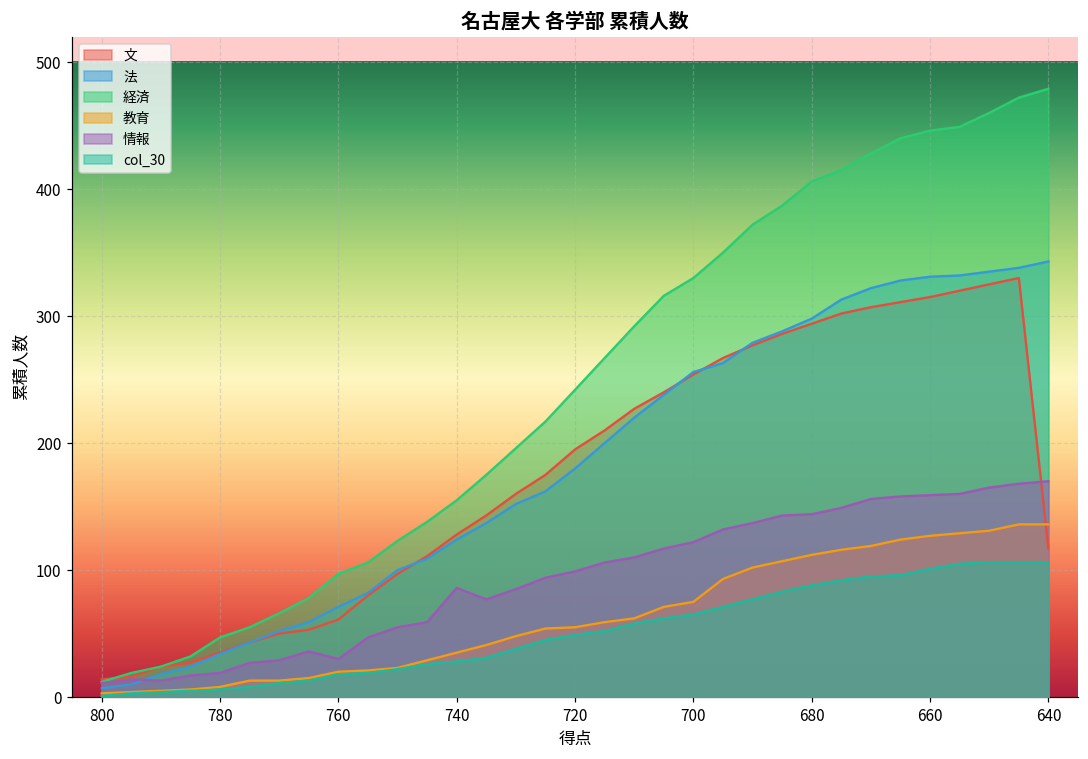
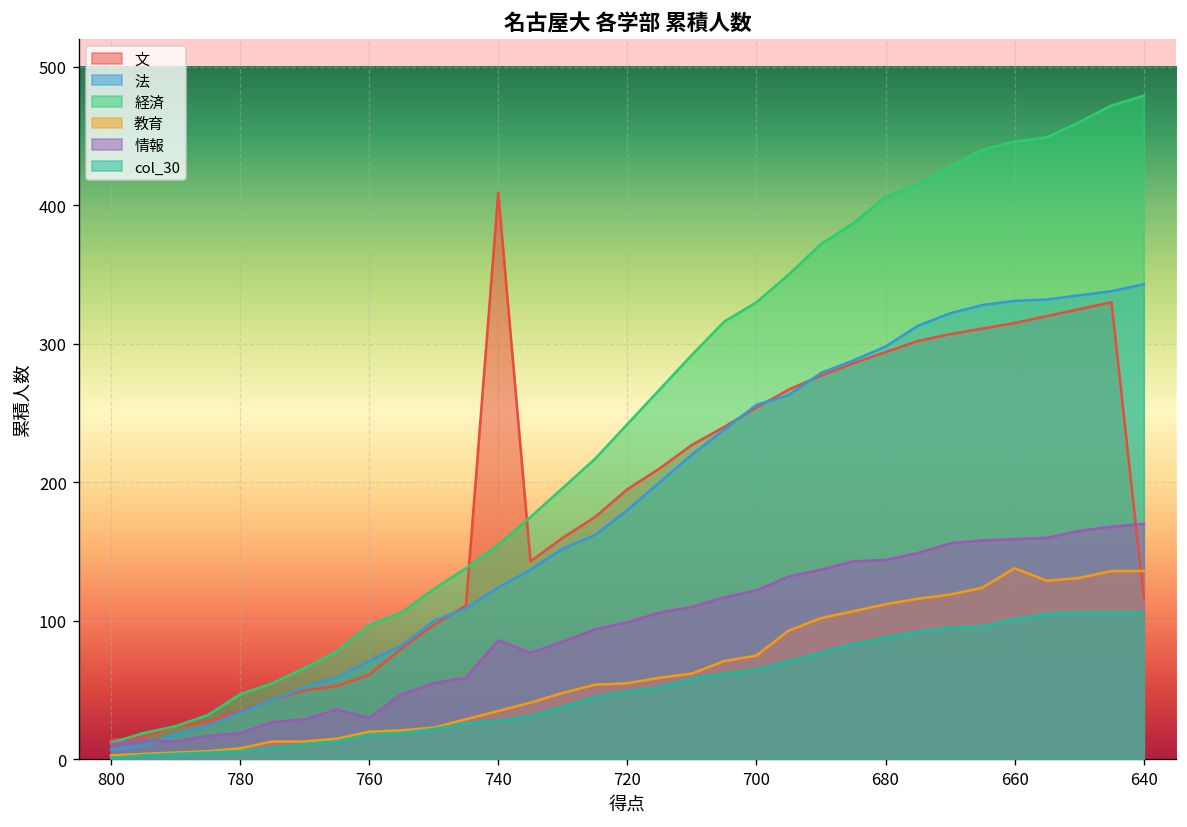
  {
    "文": {
      "760": 61,
-     "740": 128,
+     "740": 409,
      "720": 195,
      "680": 294,
      "660": 315,
      "640": 117
    },
    "教育": {
      "740": 35,
      "720": 55,
      "700": 75,
      "680": 112,
-     "660": 127,
+     "660": 138,
      "640": 136
    },
    "情報": {
      "780": 19,
      "760": 30,
      "740": 86,
      "720": 99,
      "700": 122,
      "680": 144,
      "660": 159,
      "640": 170
    }
  }
